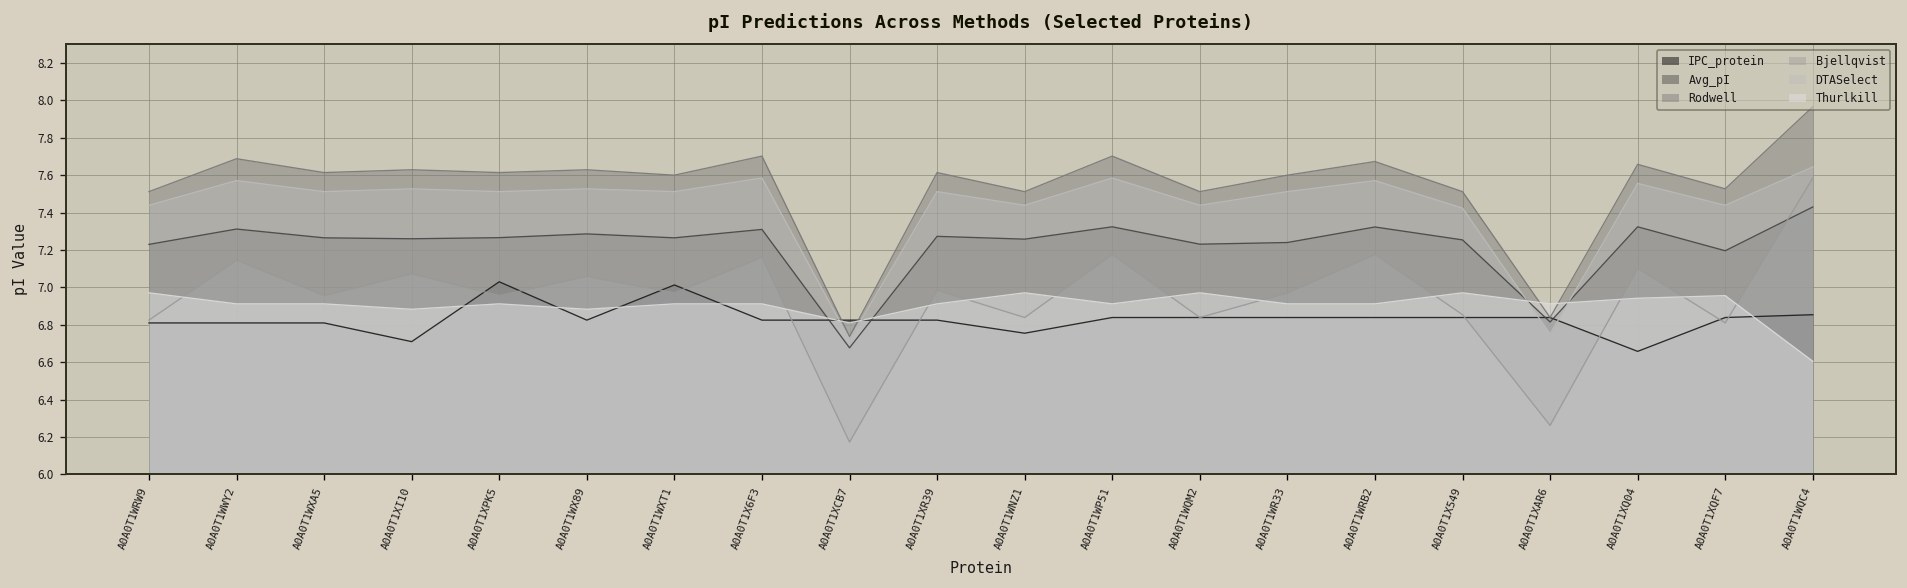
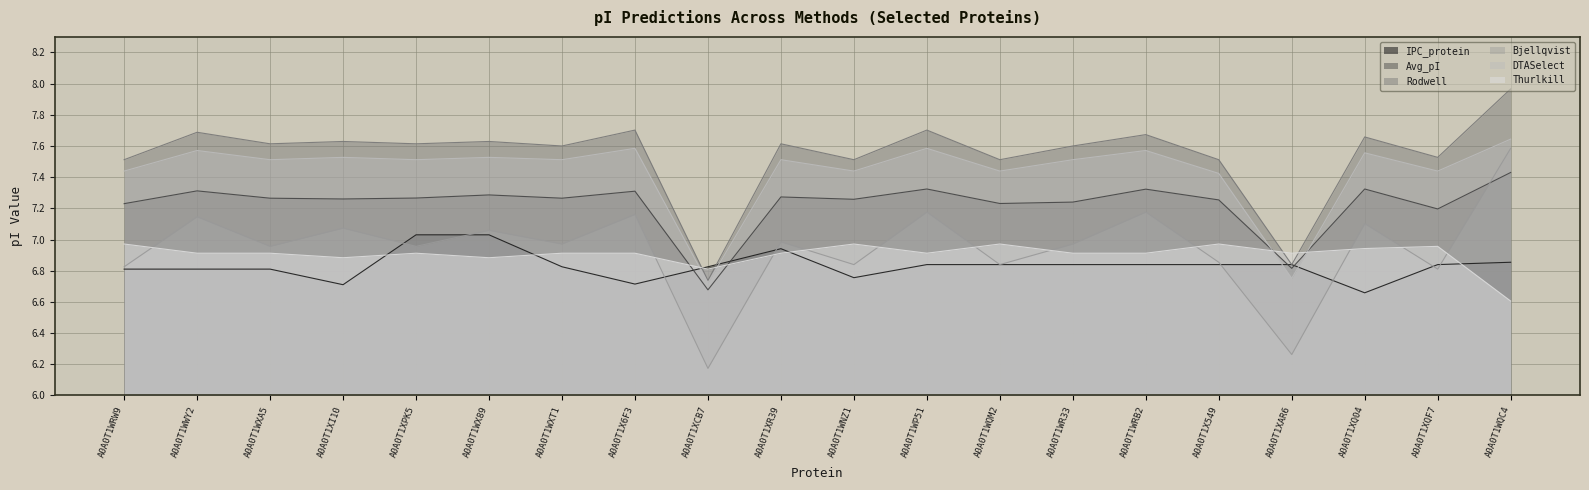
  {
    "IPC_protein": {
      "A0A0T1WWY2": 6.81,
      "A0A0T1WXA5": 6.81,
      "A0A0T1XI10": 6.71,
      "A0A0T1XPK5": 7.03,
-     "A0A0T1WX89": 6.83,
-     "A0A0T1WXT1": 7.01,
-     "A0A0T1X6F3": 6.83,
-     "A0A0T1XR39": 6.83,
+     "A0A0T1WX89": 7.03,
+     "A0A0T1WXT1": 6.83,
+     "A0A0T1X6F3": 6.71,
+     "A0A0T1XR39": 6.94,
      "A0A0T1WNZ1": 6.76,
      "A0A0T1WP51": 6.84,
      "A0A0T1WR33": 6.84,
      "A0A0T1WRB2": 6.84,
      "A0A0T1XQ04": 6.66,
      "A0A0T1XQF7": 6.84,
      "A0A0T1WQC4": 6.85
    }
  }
